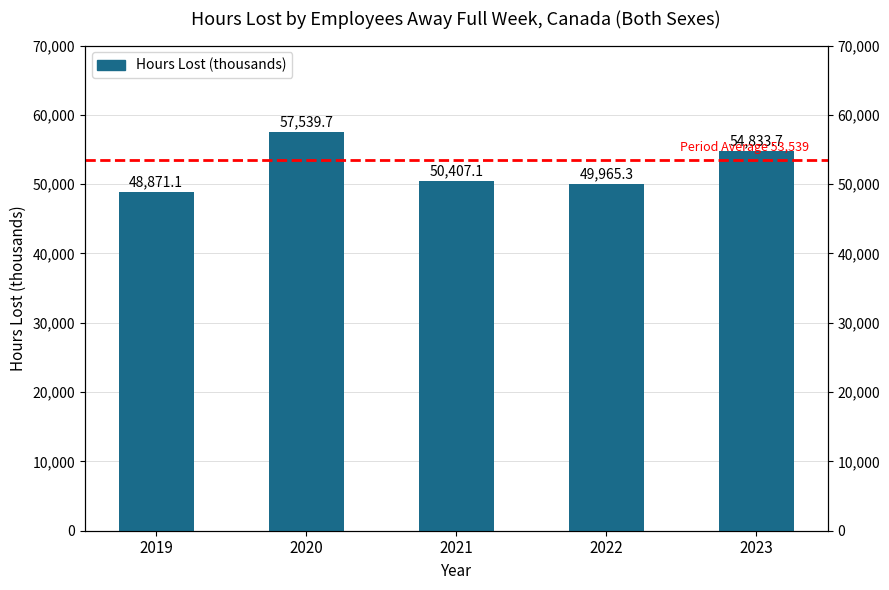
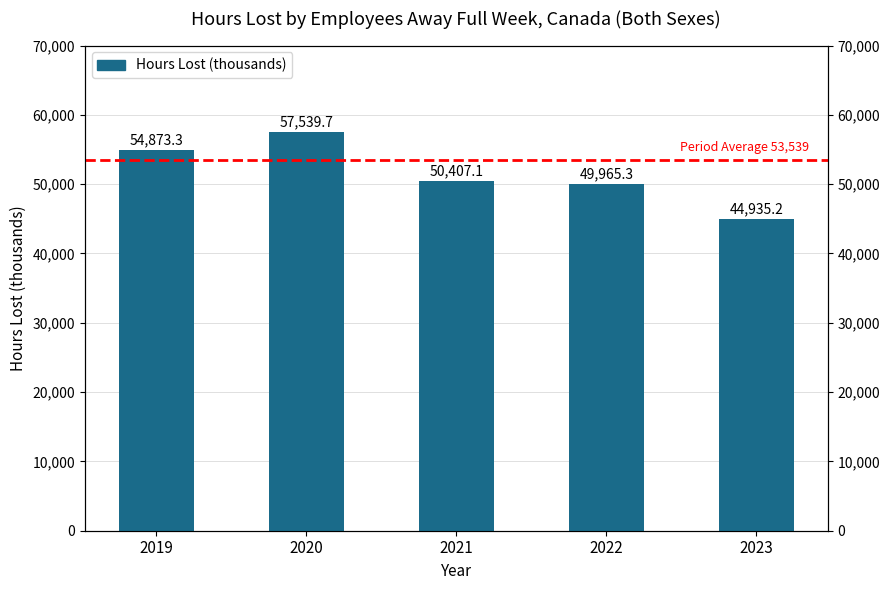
  {
-   "2019": "48,871.1",
+   "2019": "54,873.3",
    "2020": "57,539.7",
    "2021": "50,407.1",
    "2022": "49,965.3",
-   "2023": "54,833.7"
+   "2023": "44,935.2"
  }
